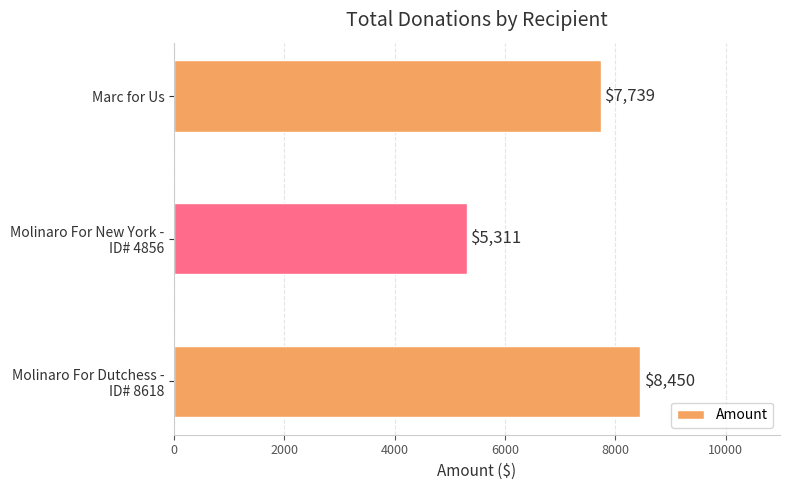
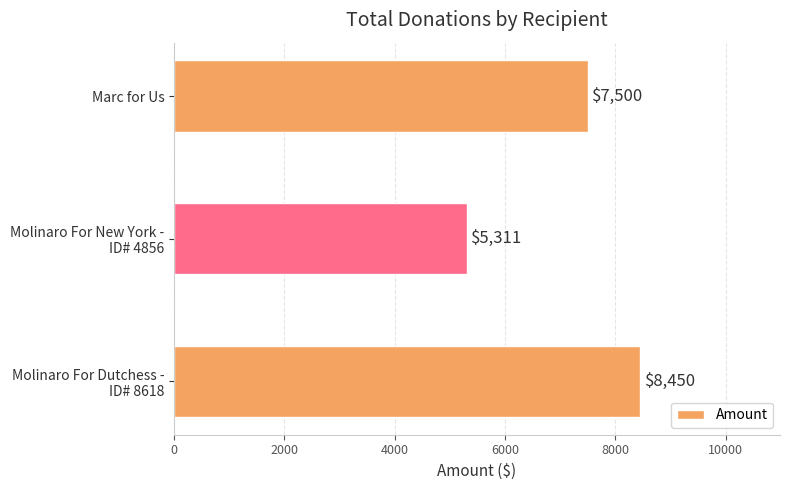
  {
-   "Marc for Us": "$7,739",
+   "Marc for Us": "$7,500",
    "Molinaro For New York - ID# 4856": "$5,311",
    "Molinaro For Dutchess - ID# 8618": "$8,450"
  }
